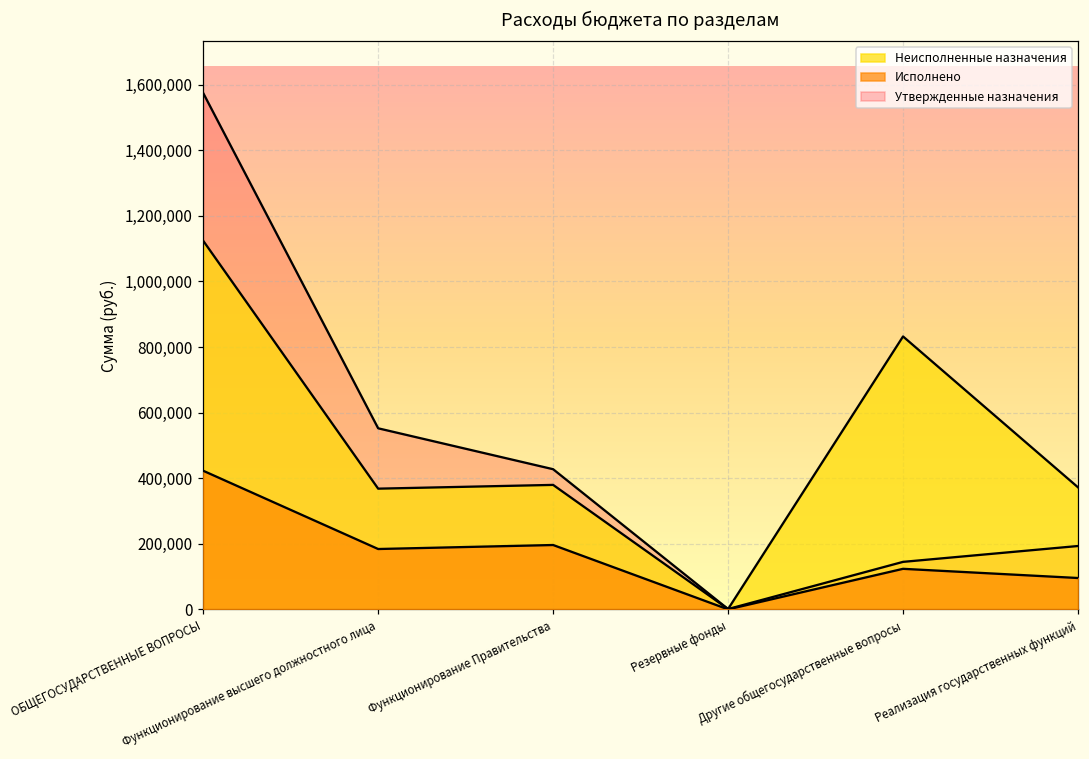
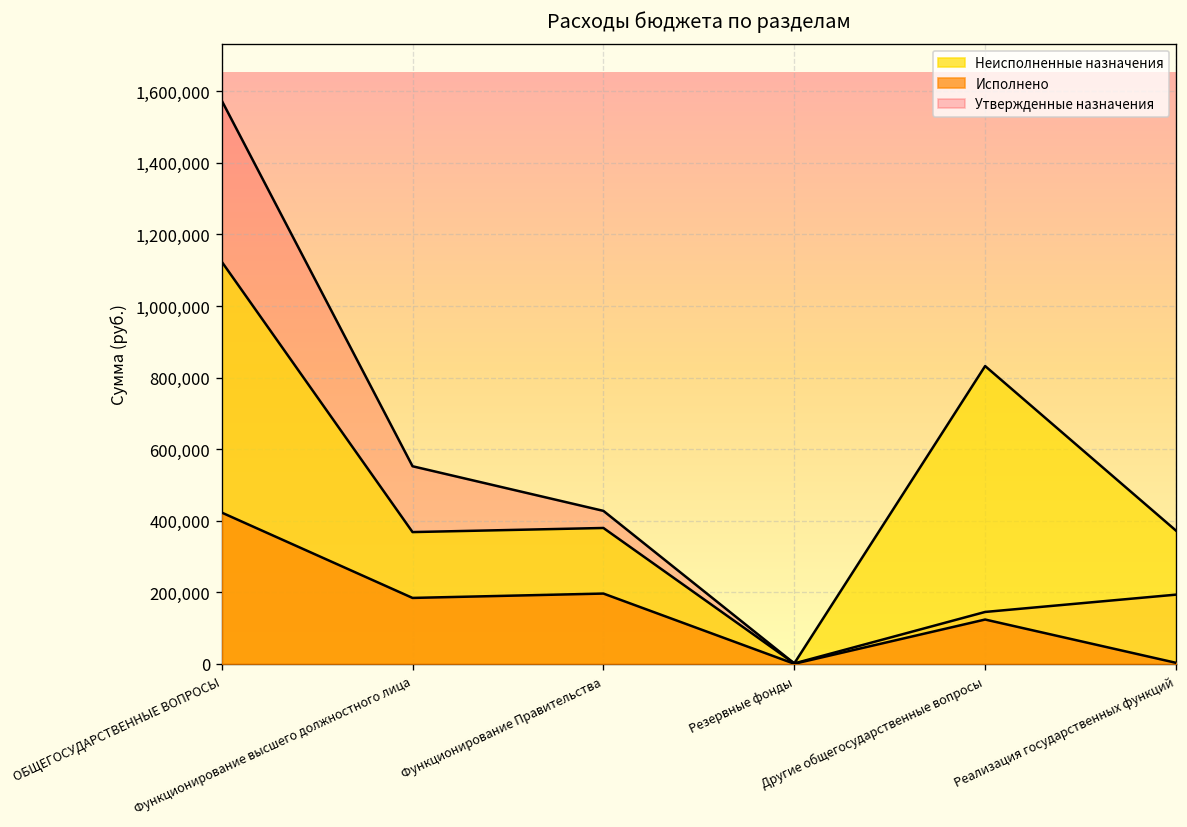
  {
    "Неисполненные назначения": {
      "ОБЩЕГОСУДАРСТВЕННЫЕ ВОПРОСЫ": "1,120,000",
      "Функционирование высшего должностного лица": "370,000",
      "Функционирование Правительства": "380,000",
      "Другие общегосударственные вопросы": "830,000",
      "Реализация государственных функций": "370,000"
    },
    "Исполнено": {
      "ОБЩЕГОСУДАРСТВЕННЫЕ ВОПРОСЫ": "420,000",
      "Функционирование высшего должностного лица": "180,000",
      "Функционирование Правительства": "200,000",
      "Другие общегосударственные вопросы": "120,000",
-     "Реализация государственных функций": "100,000"
+     "Реализация государственных функций": "0"
    },
    "Утвержденные назначения": {
      "ОБЩЕГОСУДАРСТВЕННЫЕ ВОПРОСЫ": "1,570,000",
      "Функционирование высшего должностного лица": "550,000",
      "Функционирование Правительства": "430,000",
      "Другие общегосударственные вопросы": "140,000",
      "Реализация государственных функций": "190,000"
    }
  }
